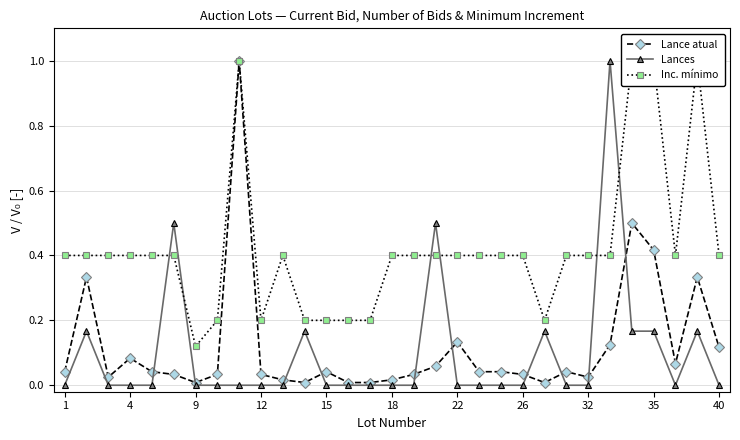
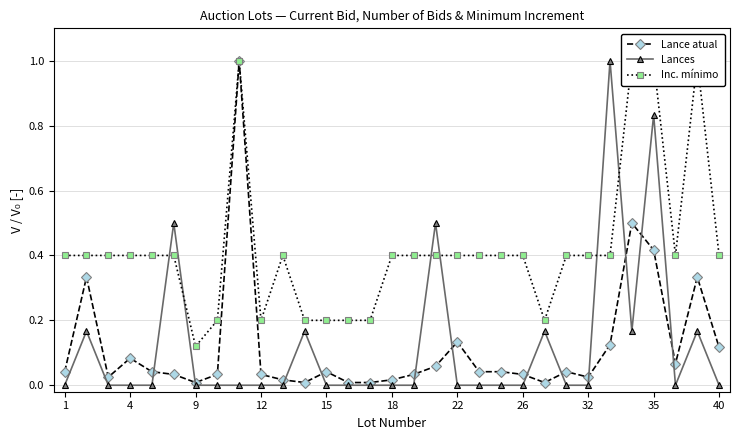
  {
    "Lances": {
      "9": 0.00,
      "12": 0.00,
      "15": 0.00,
      "18": 0.00,
      "32": 0.00,
-     "35": 0.17,
+     "35": 0.83,
      "40": 0.00
    }
  }
